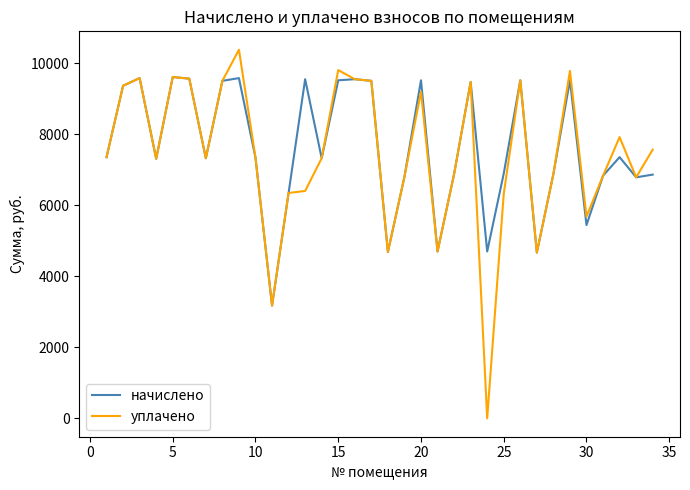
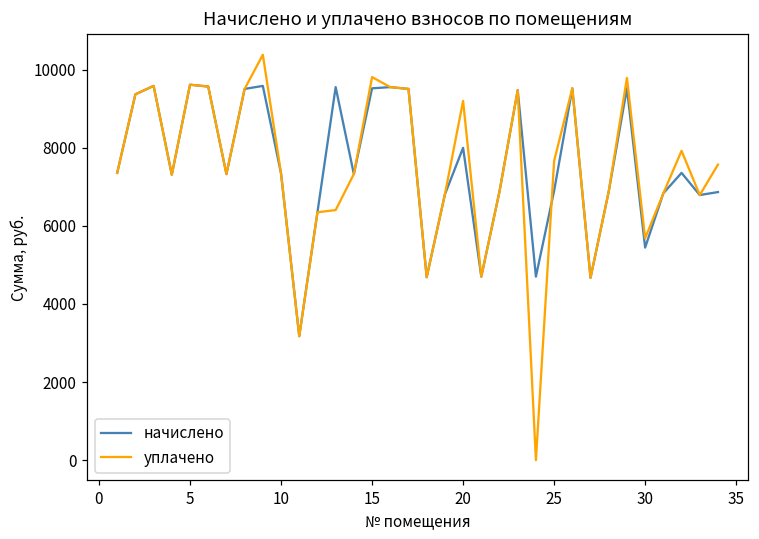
  {
    "начислено": {
      "15": 9500,
-     "20": 9500,
+     "20": 8000,
      "25": 6900,
      "30": 5400
    },
    "уплачено": {
      "15": 9800,
      "20": 9200,
-     "25": 6300,
+     "25": 7700,
      "30": 5700
    }
  }
